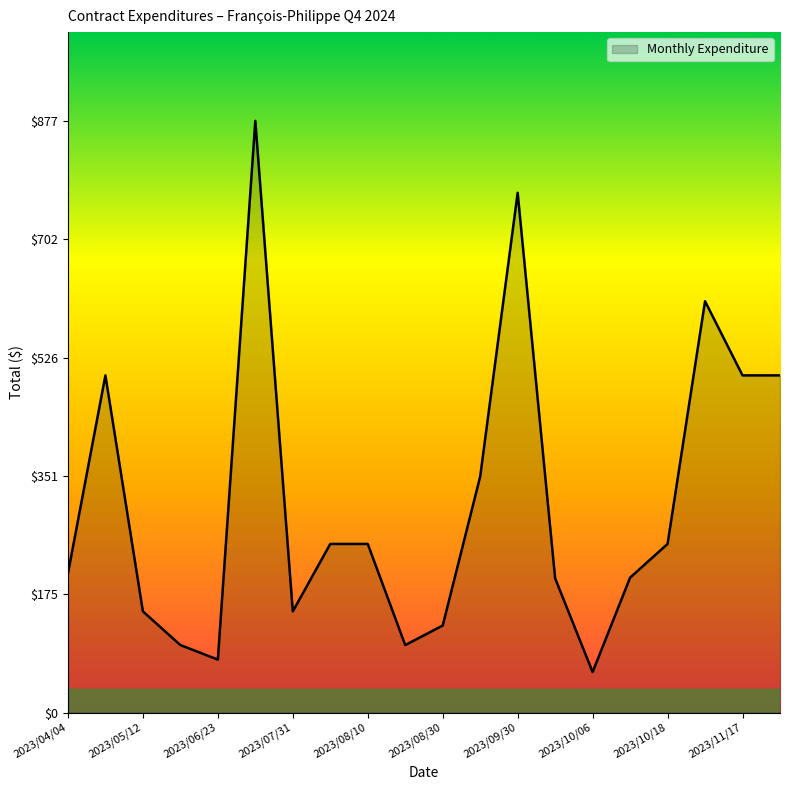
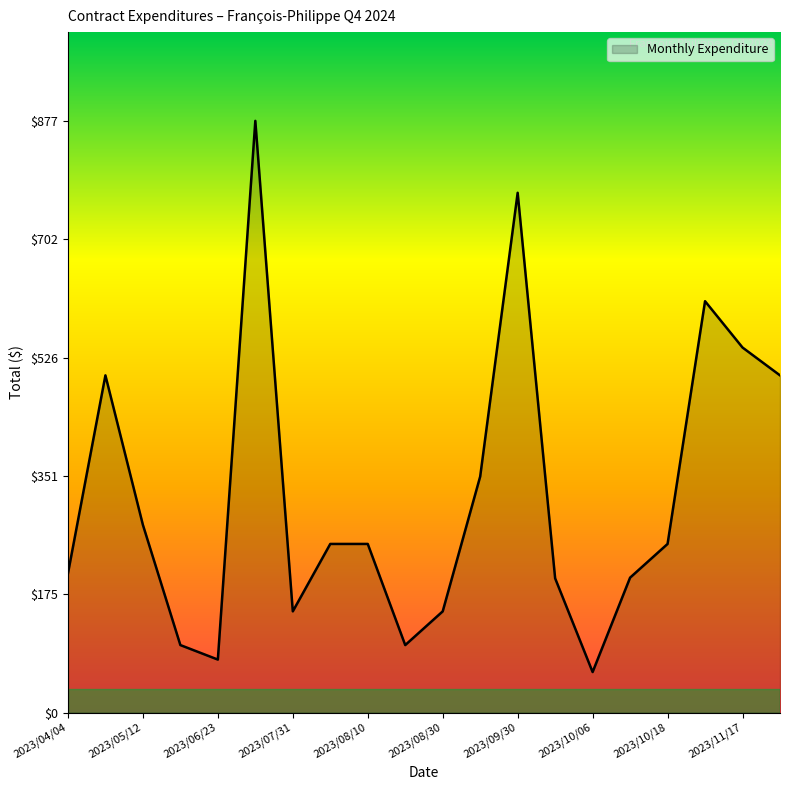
  {
    "2023/04/04": "$210",
-   "2023/05/12": "$150",
+   "2023/05/12": "$280",
    "2023/06/23": "$80",
    "2023/07/31": "$150",
-   "2023/08/30": "$130",
+   "2023/08/30": "$150",
    "2023/09/30": "$770",
    "2023/10/18": "$250",
-   "2023/11/17": "$500"
+   "2023/11/17": "$540"
  }
